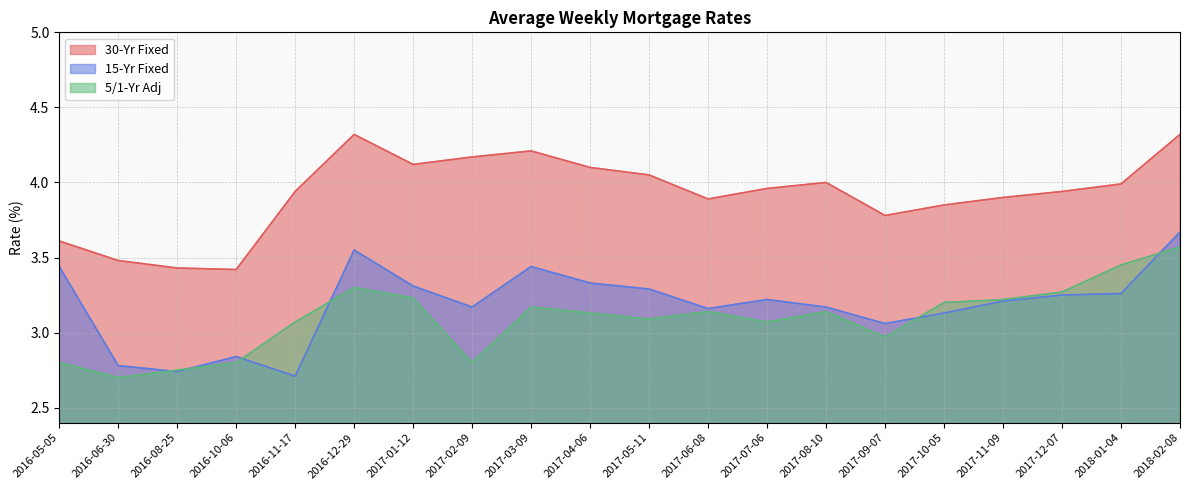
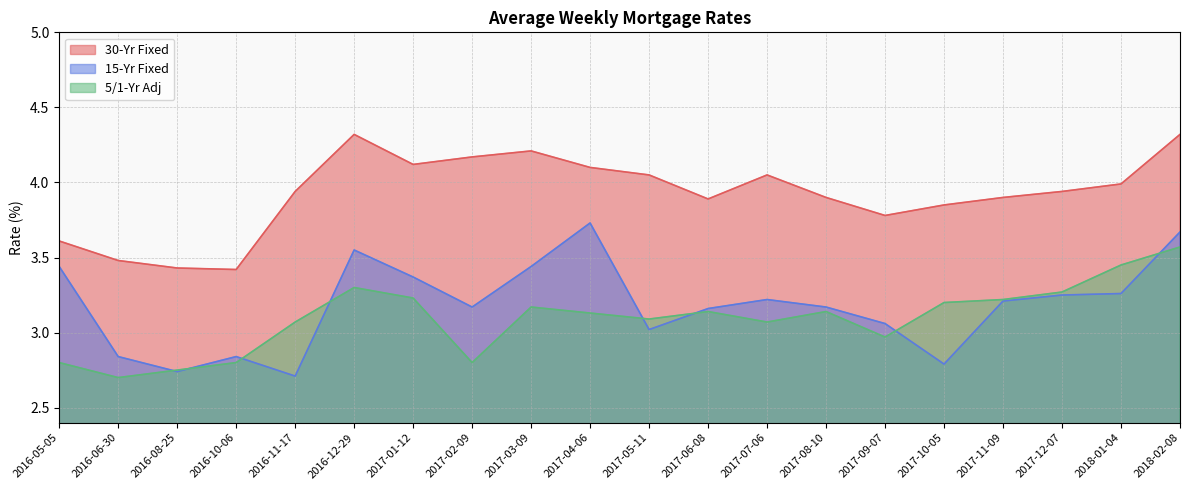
  {
    "30-Yr Fixed": {
      "2016-05-05": 3.61,
      "2016-06-30": 3.48,
      "2016-08-25": 3.43,
      "2016-10-06": 3.42,
      "2016-11-17": 3.94,
      "2016-12-29": 4.32,
      "2017-01-12": 4.12,
      "2017-02-09": 4.17,
      "2017-03-09": 4.21,
      "2017-04-06": 4.10,
      "2017-05-11": 4.05,
      "2017-06-08": 3.89,
-     "2017-07-06": 3.96,
-     "2017-08-10": 4.0,
+     "2017-07-06": 4.05,
+     "2017-08-10": 3.9,
      "2017-09-07": 3.78,
      "2017-10-05": 3.85,
      "2017-11-09": 3.90,
      "2017-12-07": 3.94,
      "2018-01-04": 3.99,
      "2018-02-08": 4.32
    },
    "15-Yr Fixed": {
      "2016-05-05": 3.44,
-     "2016-06-30": 2.78,
+     "2016-06-30": 2.84,
      "2016-10-06": 2.84,
      "2016-11-17": 2.71,
      "2016-12-29": 3.55,
-     "2017-01-12": 3.31,
+     "2017-01-12": 3.37,
      "2017-02-09": 3.17,
      "2017-03-09": 3.44,
-     "2017-04-06": 3.33,
-     "2017-05-11": 3.29,
+     "2017-04-06": 3.73,
+     "2017-05-11": 3.02,
      "2017-06-08": 3.16,
      "2017-07-06": 3.22,
      "2017-08-10": 3.17,
      "2017-09-07": 3.06,
-     "2017-10-05": 3.13,
+     "2017-10-05": 2.79,
      "2017-12-07": 3.25,
      "2018-01-04": 3.26,
      "2018-02-08": 3.67
    },
    "5/1-Yr Adj": {
      "2016-05-05": 2.80,
      "2016-06-30": 2.70,
      "2016-10-06": 2.80,
      "2016-11-17": 3.07,
      "2016-12-29": 3.30,
      "2017-01-12": 3.23,
      "2017-02-09": 2.80,
      "2017-03-09": 3.17,
      "2017-04-06": 3.13,
      "2017-05-11": 3.09,
      "2017-06-08": 3.14,
      "2017-07-06": 3.07,
      "2017-08-10": 3.14,
      "2017-09-07": 2.97,
      "2017-10-05": 3.20,
      "2017-12-07": 3.27,
      "2018-01-04": 3.45,
      "2018-02-08": 3.57
    }
  }
